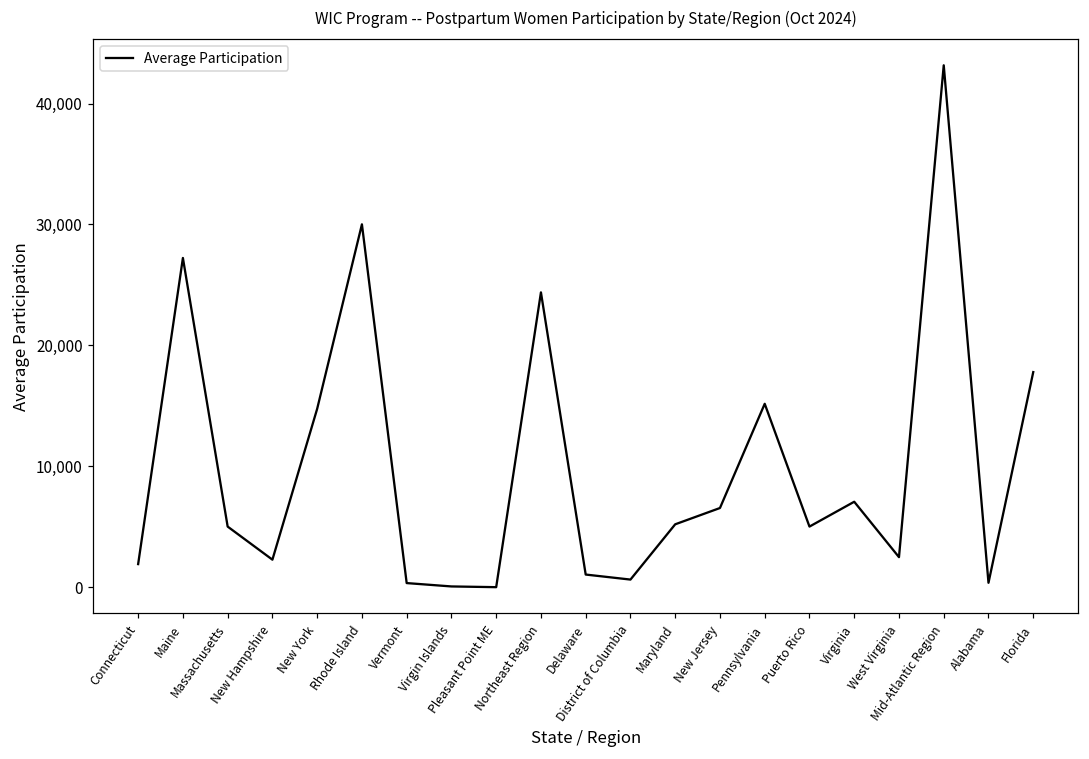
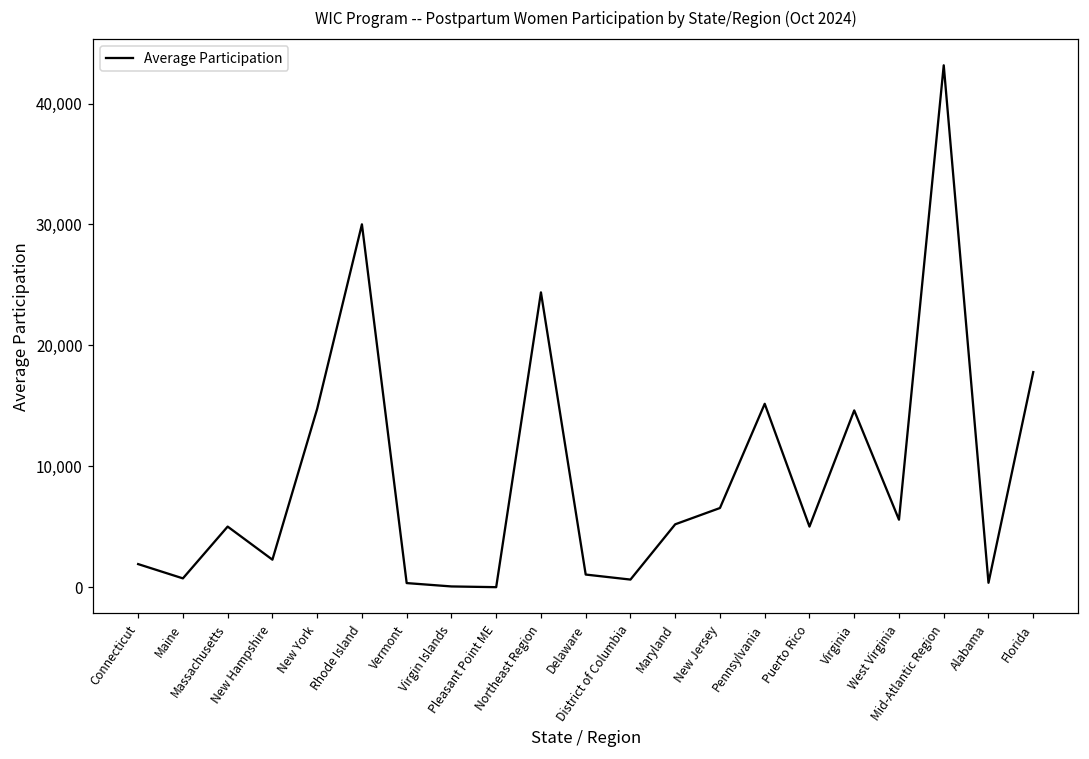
  {
    "Connecticut": "1,900",
-   "Maine": "27,200",
+   "Maine": "700",
    "Massachusetts": "5,000",
    "New Hampshire": "2,300",
    "New York": "14,800",
    "Rhode Island": "30,000",
    "Vermont": "300",
    "Virgin Islands": "100",
    "Pleasant Point ME": "0",
    "Northeast Region": "24,400",
    "Delaware": "1,000",
    "District of Columbia": "600",
    "Maryland": "5,200",
    "New Jersey": "6,500",
    "Pennsylvania": "15,200",
    "Puerto Rico": "5,000",
-   "Virginia": "7,100",
-   "West Virginia": "2,500",
+   "Virginia": "14,600",
+   "West Virginia": "5,600",
    "Mid-Atlantic Region": "43,200",
    "Alabama": "400",
    "Florida": "17,800"
  }
